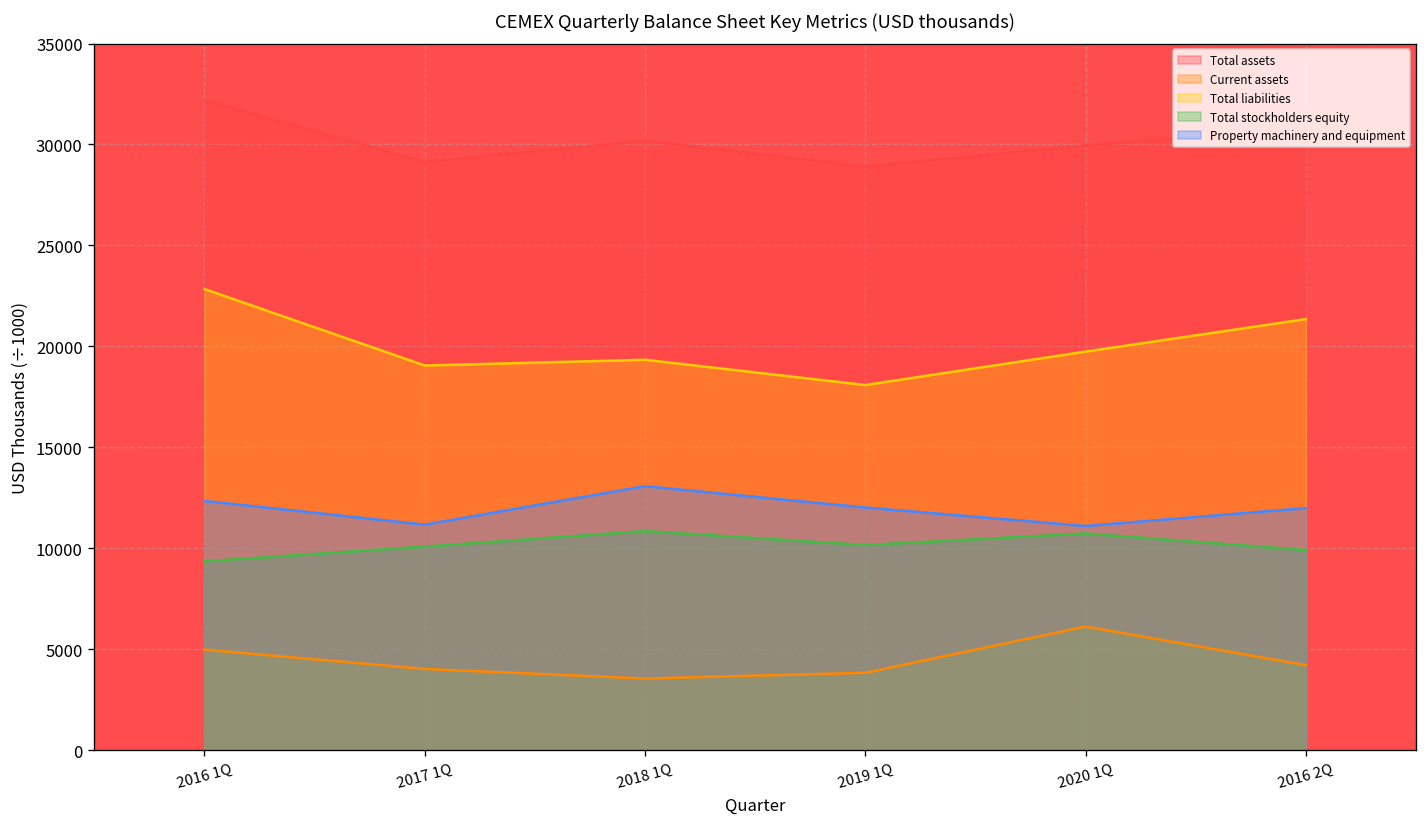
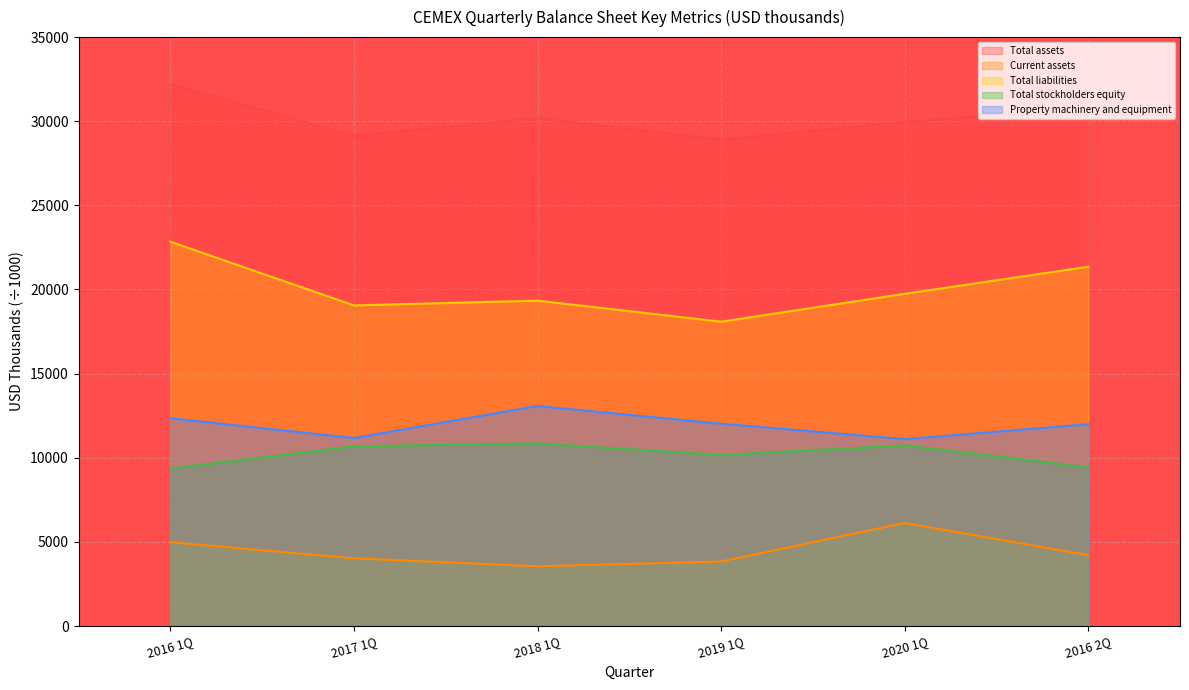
  {
    "Total stockholders equity": {
      "2016 1Q": 9400,
-     "2017 1Q": 10100,
+     "2017 1Q": 10700,
      "2018 1Q": 10900,
      "2019 1Q": 10200,
      "2020 1Q": 10700,
-     "2016 2Q": 9900
+     "2016 2Q": 9400
    },
    "Property machinery and equipment": {
      "2016 1Q": 12300,
      "2017 1Q": 11200,
      "2018 1Q": 13100,
      "2019 1Q": 12000,
      "2020 1Q": 11100,
      "2016 2Q": 12000
    }
  }
